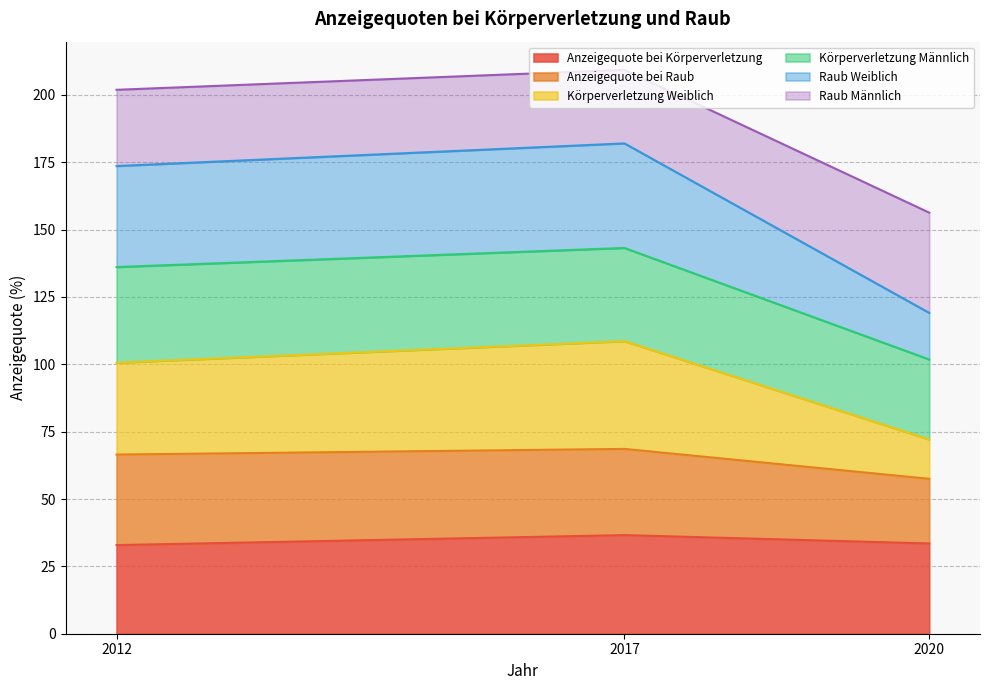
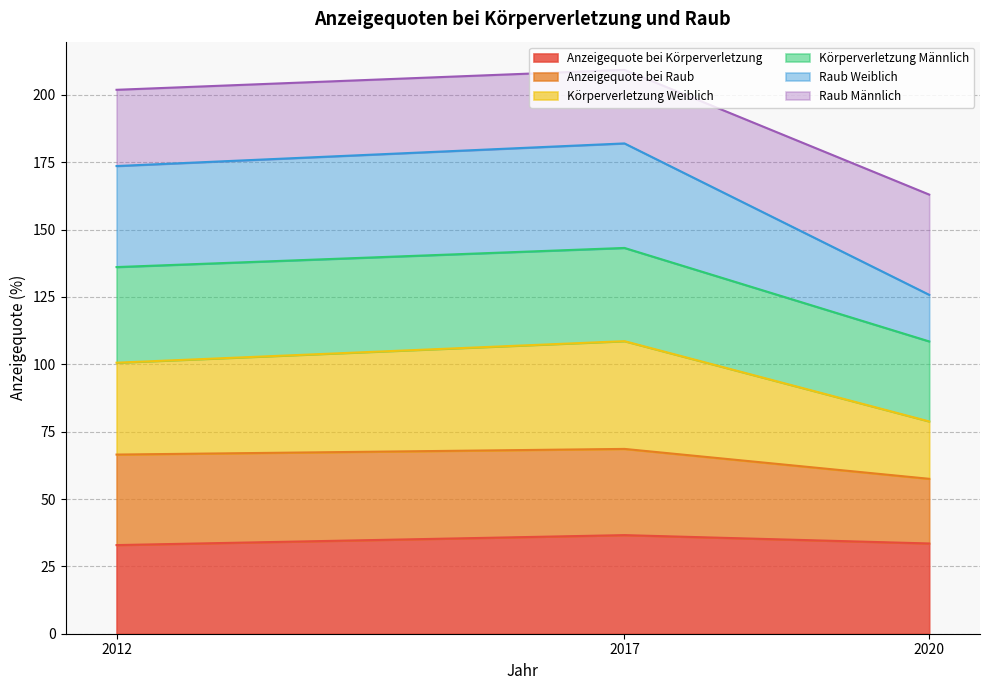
  {
    "Körperverletzung Weiblich": {
      "2012": 34,
      "2017": 40,
-     "2020": 15
+     "2020": 21
    },
    "Körperverletzung Männlich": {
      "2012": 36,
      "2017": 35,
      "2020": 30
    },
    "Raub Weiblich": {
      "2012": 38,
      "2017": 39,
      "2020": 17
    },
    "Raub Männlich": {
      "2012": 28,
      "2020": 37
    }
  }
